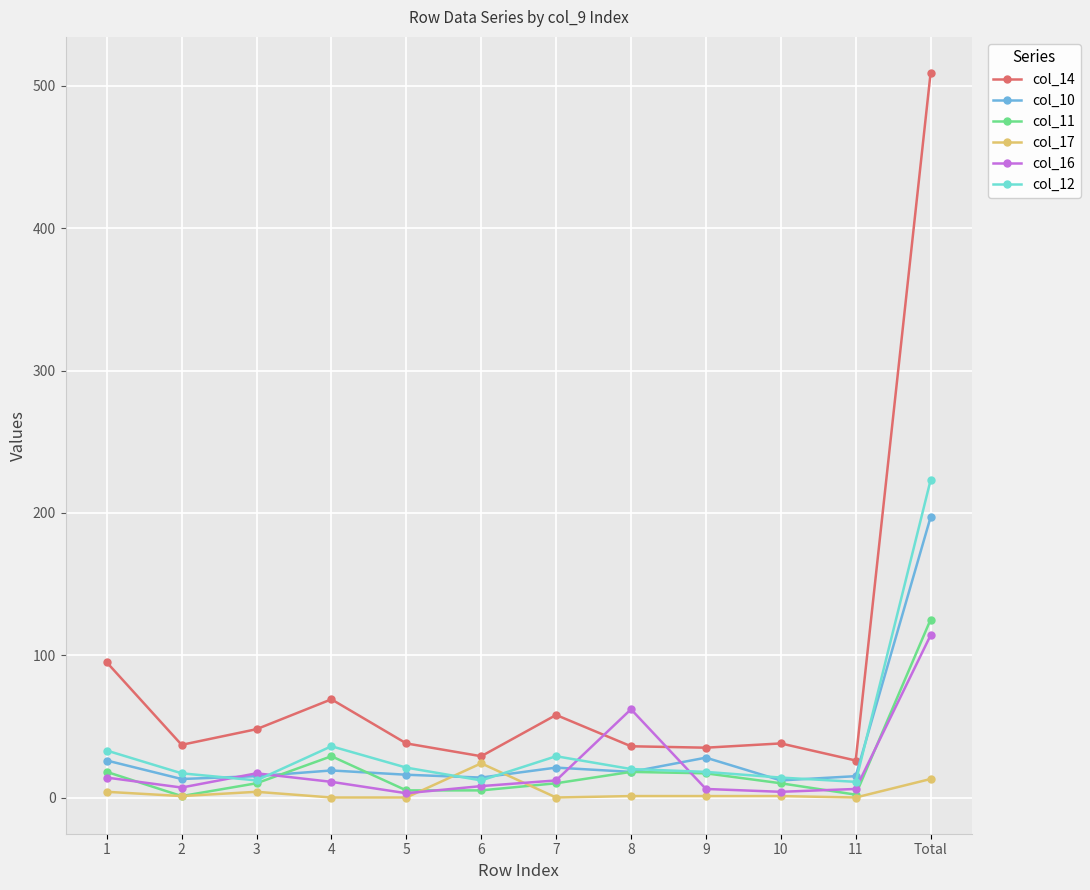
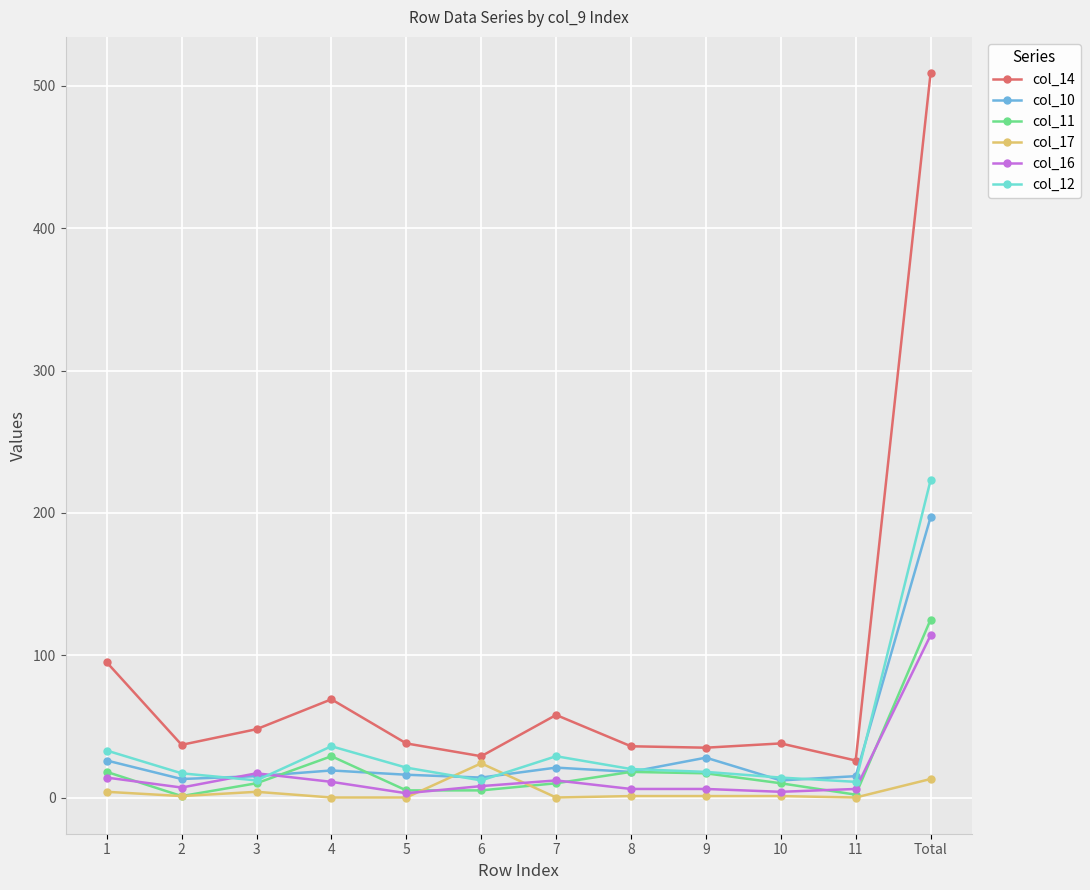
  {
    "col_14": {
      "1": 95,
      "2": 37,
      "3": 48,
      "4": 69,
      "5": 38,
      "6": 29,
      "7": 58,
      "8": 36,
      "9": 35,
      "10": 38,
      "11": 26,
      "Total": 509
    },
    "col_11": {
      "1": 18,
      "3": 10,
      "4": 29,
      "5": 5,
      "6": 5,
      "7": 10,
      "10": 10,
      "11": 2,
      "Total": 125
    },
    "col_17": {
      "1": 4,
      "3": 4,
      "4": 0,
      "5": 0,
      "6": 24,
      "7": 0,
      "8": 1,
      "9": 1,
      "10": 1,
      "11": 0,
      "Total": 13
    },
    "col_16": {
      "1": 14,
      "2": 7,
      "3": 17,
      "4": 11,
      "5": 3,
      "6": 8,
      "7": 12,
-     "8": 62,
+     "8": 6,
      "9": 6,
      "10": 4,
      "11": 6,
      "Total": 114
    }
  }
